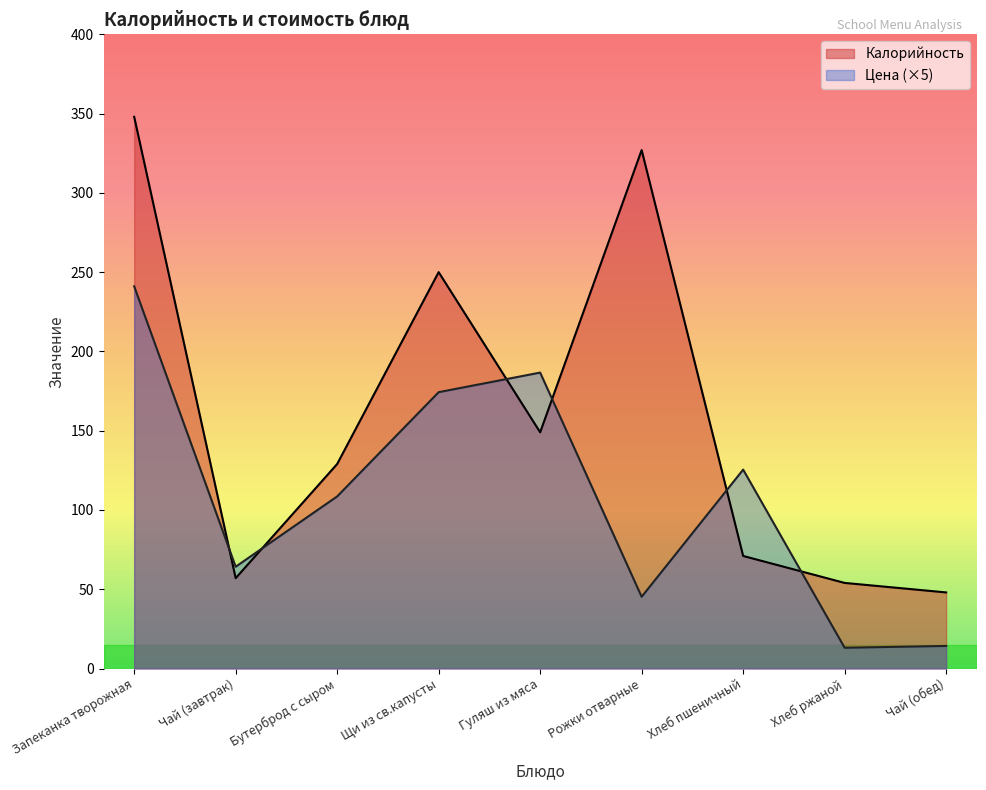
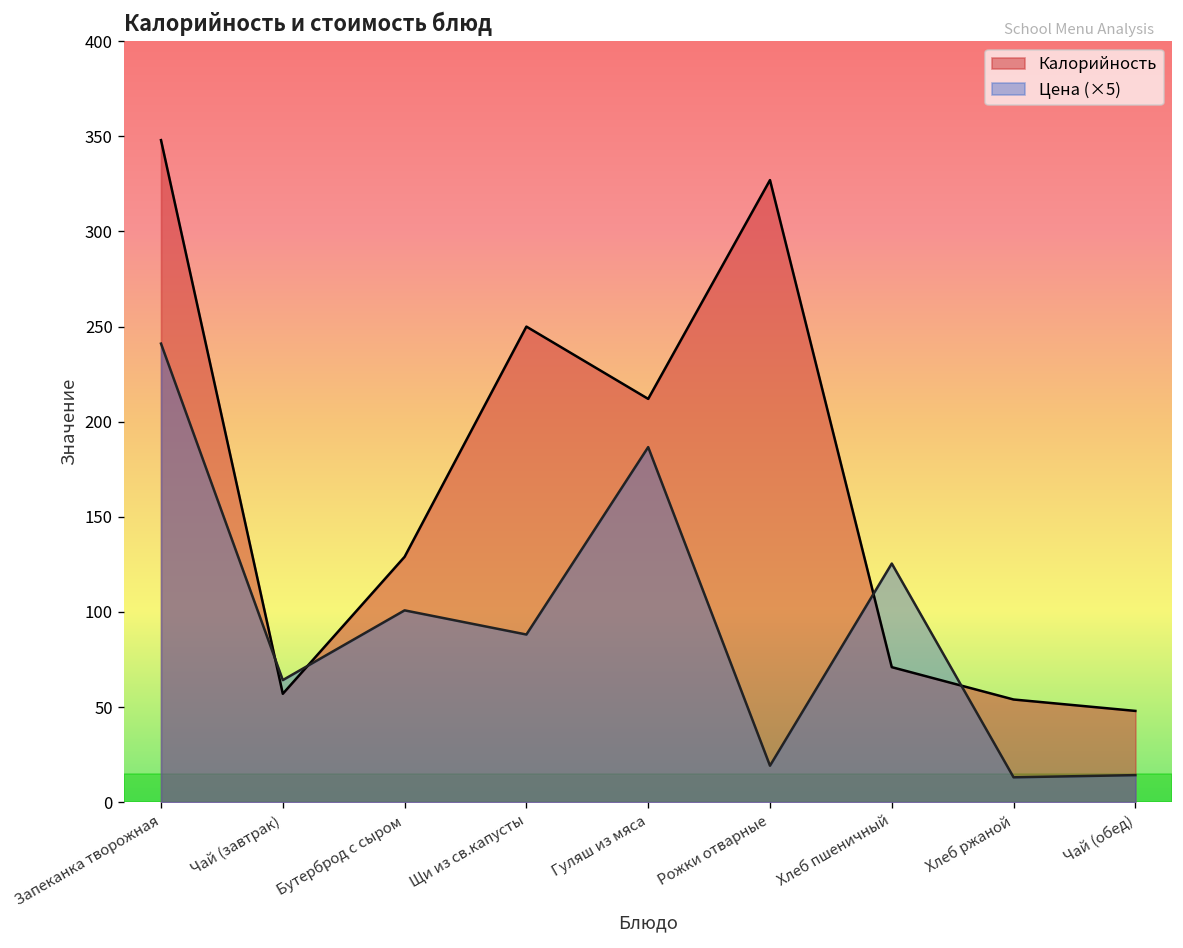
  {
    "Калорийность": {
      "Запеканка творожная": 348,
      "Чай (завтрак)": 57,
      "Бутерброд с сыром": 129,
      "Щи из св.капусты": 250,
-     "Гуляш из мяса": 149,
+     "Гуляш из мяса": 212,
      "Рожки отварные": 327,
      "Хлеб пшеничный": 71,
      "Хлеб ржаной": 54,
      "Чай (обед)": 48
    },
    "Цена (×5)": {
      "Запеканка творожная": 241,
      "Чай (завтрак)": 64,
-     "Бутерброд с сыром": 109,
-     "Щи из св.капусты": 174,
+     "Бутерброд с сыром": 101,
+     "Щи из св.капусты": 88,
      "Гуляш из мяса": 187,
-     "Рожки отварные": 45,
+     "Рожки отварные": 19,
      "Хлеб пшеничный": 125,
      "Хлеб ржаной": 13,
      "Чай (обед)": 14
    }
  }
